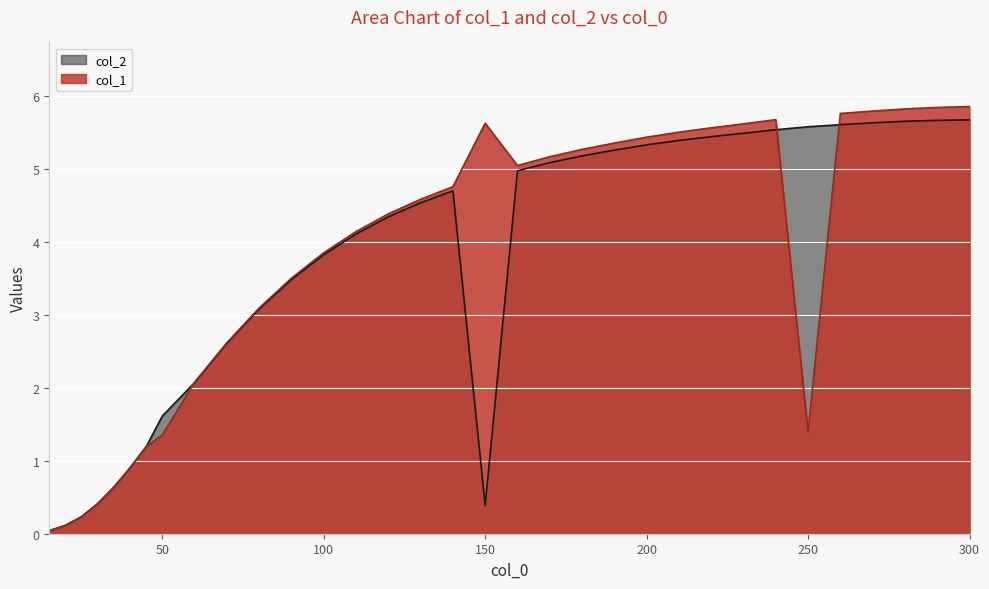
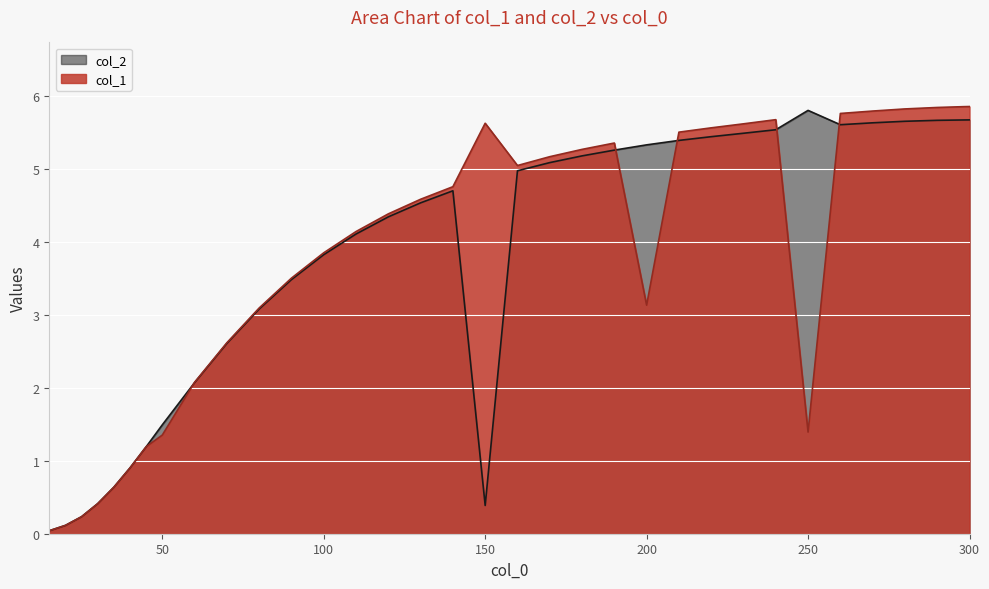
  {
    "col_2": {
-     "50": 1.6,
+     "50": 1.5,
      "150": 0.4,
      "200": 5.3,
-     "250": 5.6,
+     "250": 5.8,
      "300": 5.7
    },
    "col_1": {
      "50": 1.4,
      "150": 5.6,
-     "200": 5.4,
+     "200": 3.1,
      "250": 1.4,
      "300": 5.9
    }
  }
